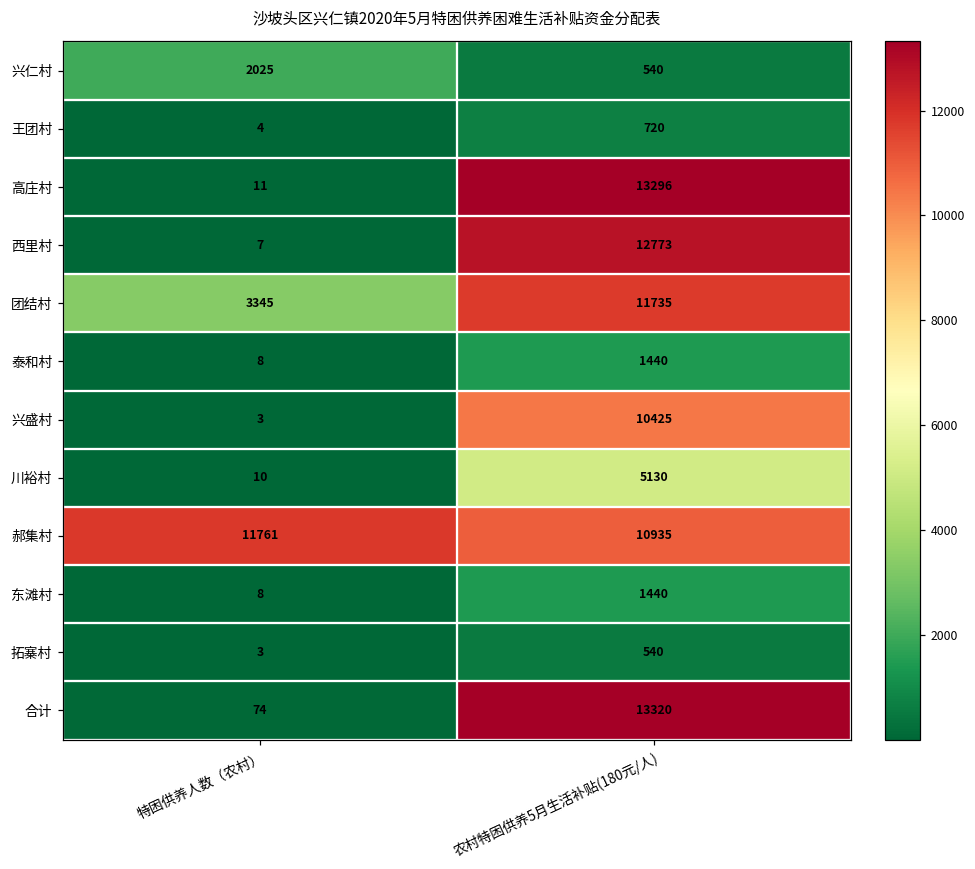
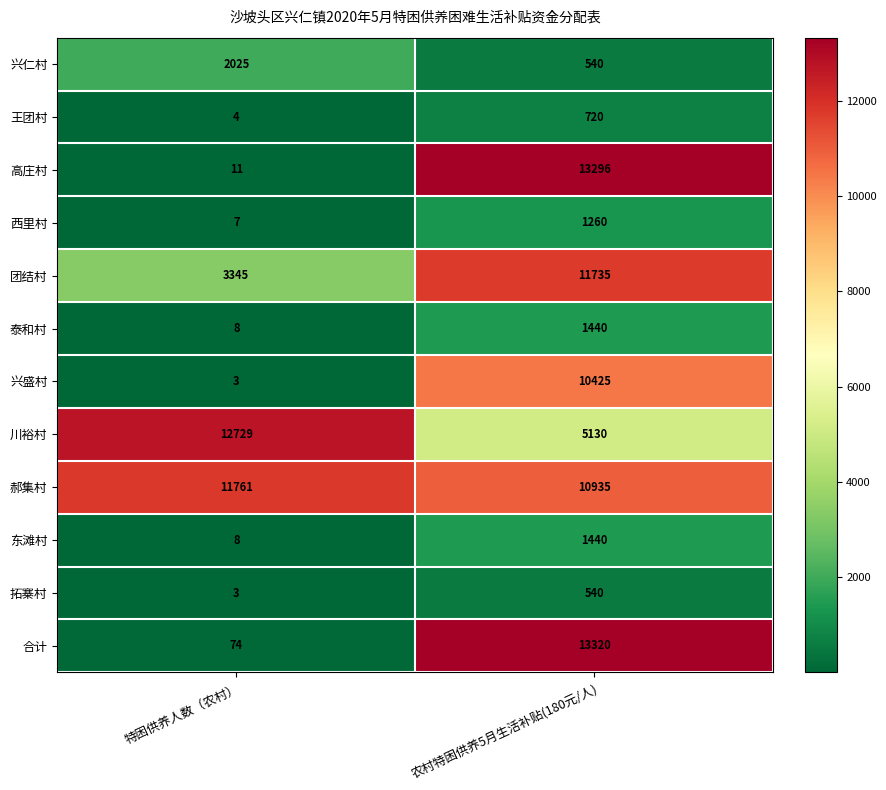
  {
    "兴仁村": {
      "特困供养人数（农村）": 2025,
      "农村特困供养5月生活补贴(180元/人)": 540
    },
    "王团村": {
      "特困供养人数（农村）": 4,
      "农村特困供养5月生活补贴(180元/人)": 720
    },
    "高庄村": {
      "特困供养人数（农村）": 11,
      "农村特困供养5月生活补贴(180元/人)": 13296
    },
    "西里村": {
      "特困供养人数（农村）": 7,
-     "农村特困供养5月生活补贴(180元/人)": 12773
+     "农村特困供养5月生活补贴(180元/人)": 1260
    },
    "团结村": {
      "特困供养人数（农村）": 3345,
      "农村特困供养5月生活补贴(180元/人)": 11735
    },
    "泰和村": {
      "特困供养人数（农村）": 8,
      "农村特困供养5月生活补贴(180元/人)": 1440
    },
    "兴盛村": {
      "特困供养人数（农村）": 3,
      "农村特困供养5月生活补贴(180元/人)": 10425
    },
    "川裕村": {
-     "特困供养人数（农村）": 10,
+     "特困供养人数（农村）": 12729,
      "农村特困供养5月生活补贴(180元/人)": 5130
    },
    "郝集村": {
      "特困供养人数（农村）": 11761,
      "农村特困供养5月生活补贴(180元/人)": 10935
    },
    "东滩村": {
      "特困供养人数（农村）": 8,
      "农村特困供养5月生活补贴(180元/人)": 1440
    },
    "拓寨村": {
      "特困供养人数（农村）": 3,
      "农村特困供养5月生活补贴(180元/人)": 540
    },
    "合计": {
      "特困供养人数（农村）": 74,
      "农村特困供养5月生活补贴(180元/人)": 13320
    }
  }
